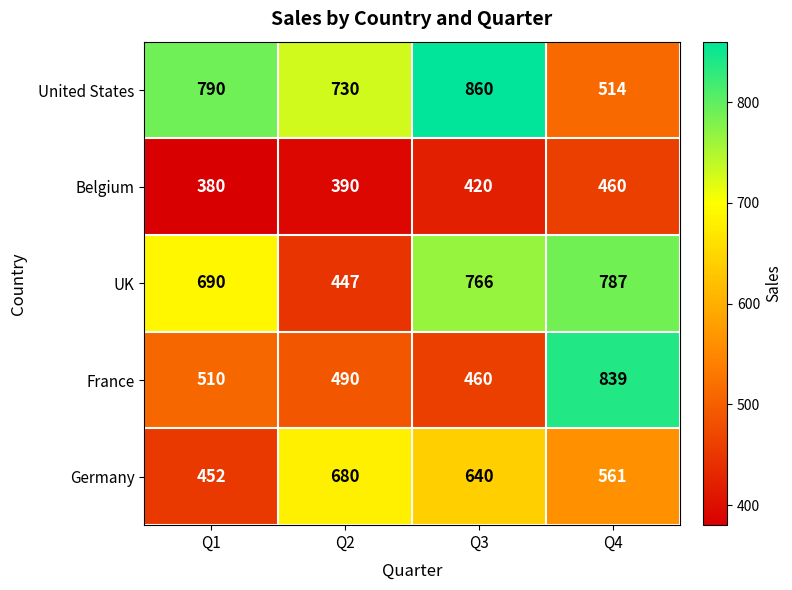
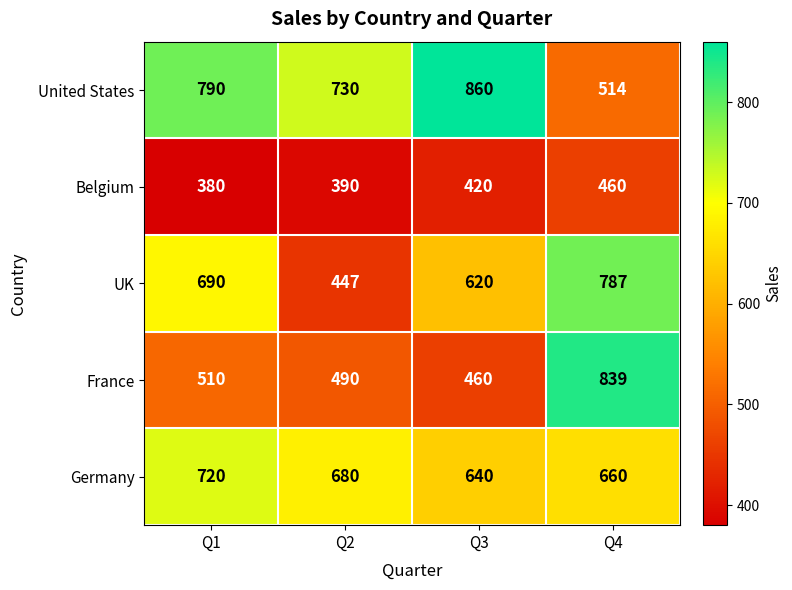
  {
    "United States": {
      "Q1": 790,
      "Q2": 730,
      "Q3": 860,
      "Q4": 514
    },
    "Belgium": {
      "Q1": 380,
      "Q2": 390,
      "Q3": 420,
      "Q4": 460
    },
    "UK": {
      "Q1": 690,
      "Q2": 447,
-     "Q3": 766,
+     "Q3": 620,
      "Q4": 787
    },
    "France": {
      "Q1": 510,
      "Q2": 490,
      "Q3": 460,
      "Q4": 839
    },
    "Germany": {
-     "Q1": 452,
+     "Q1": 720,
      "Q2": 680,
      "Q3": 640,
-     "Q4": 561
+     "Q4": 660
    }
  }
